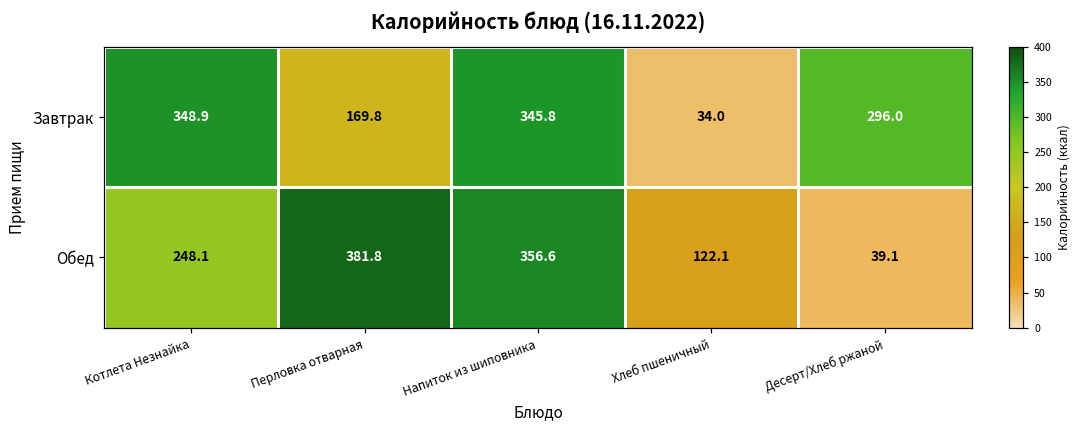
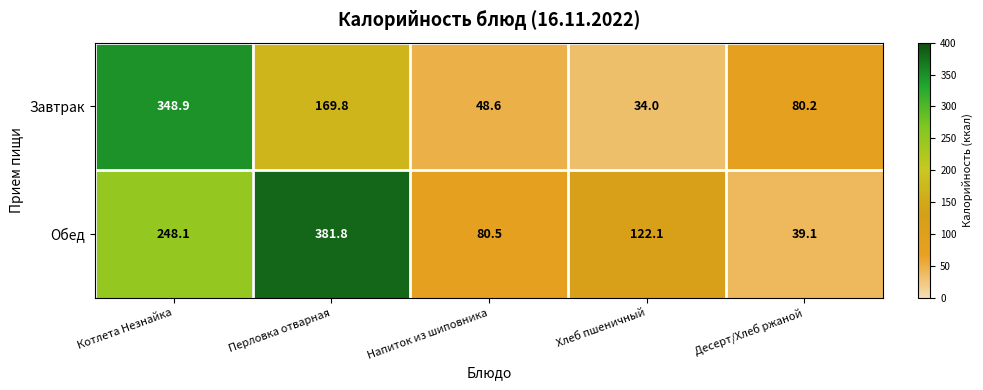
  {
    "Завтрак": {
      "Котлета Незнайка": 348.9,
      "Перловка отварная": 169.8,
-     "Напиток из шиповника": 345.8,
+     "Напиток из шиповника": 48.6,
      "Хлеб пшеничный": 34.0,
-     "Десерт/Хлеб ржаной": 296.0
+     "Десерт/Хлеб ржаной": 80.2
    },
    "Обед": {
      "Котлета Незнайка": 248.1,
      "Перловка отварная": 381.8,
-     "Напиток из шиповника": 356.6,
+     "Напиток из шиповника": 80.5,
      "Хлеб пшеничный": 122.1,
      "Десерт/Хлеб ржаной": 39.1
    }
  }
